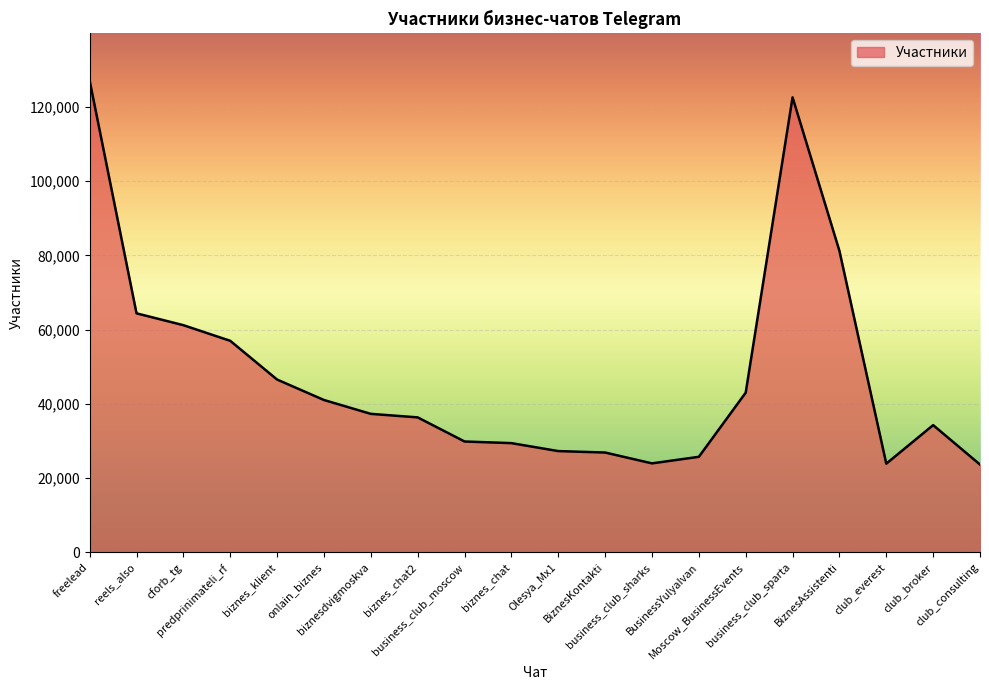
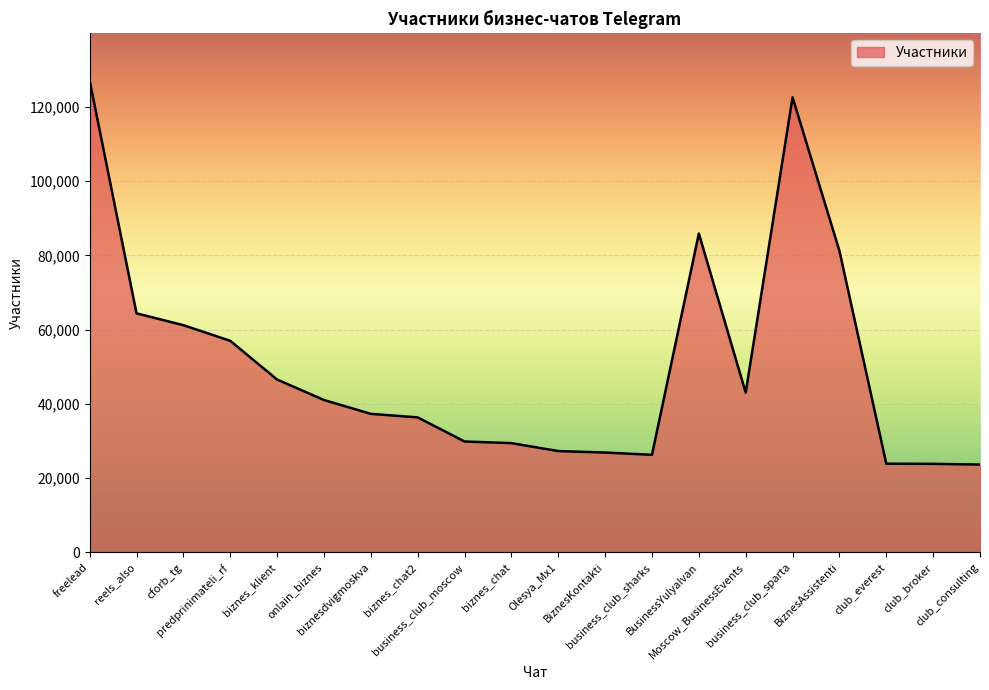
  {
    "freelead": "127,000",
    "reels_also": "64,000",
    "cforb_tg": "61,000",
    "predprinimateli_rf": "57,000",
    "biznes_klient": "47,000",
    "onlain_biznes": "41,000",
    "biznesdvigmoskva": "37,000",
    "biznes_chat2": "36,000",
    "business_club_moscow": "30,000",
    "biznes_chat": "29,000",
    "Olesya_Mx1": "27,000",
    "BiznesKontakti": "27,000",
-   "business_club_sharks": "24,000",
-   "BusinessYulyaIvan": "26,000",
+   "business_club_sharks": "26,000",
+   "BusinessYulyaIvan": "86,000",
    "Moscow_BusinessEvents": "43,000",
    "business_club_sparta": "123,000",
    "BiznesAssistenti": "81,000",
    "club_everest": "24,000",
-   "club_broker": "34,000",
+   "club_broker": "24,000",
    "club_consulting": "24,000"
  }
